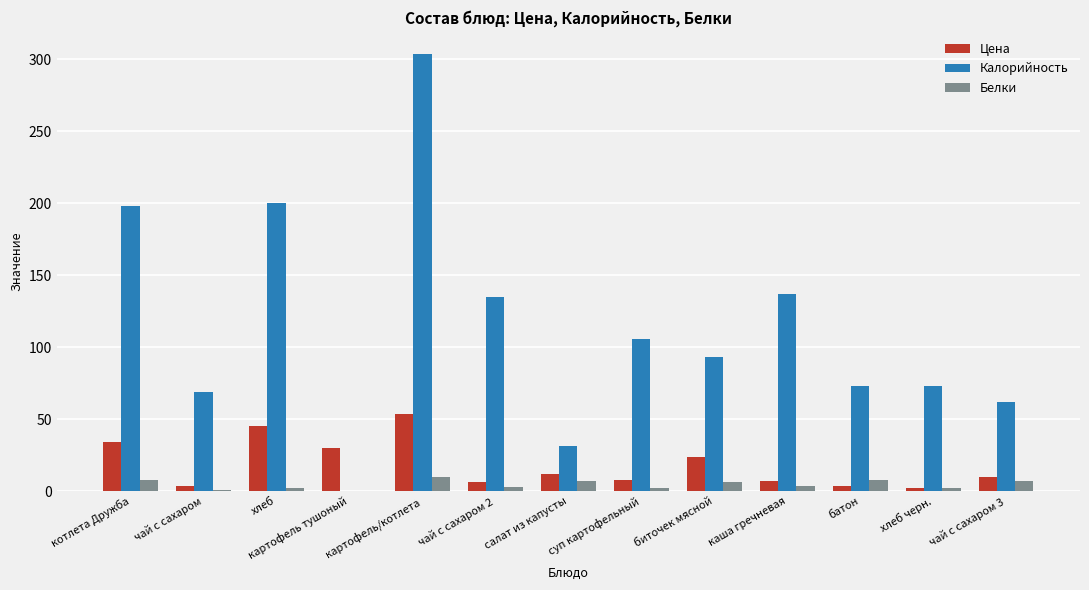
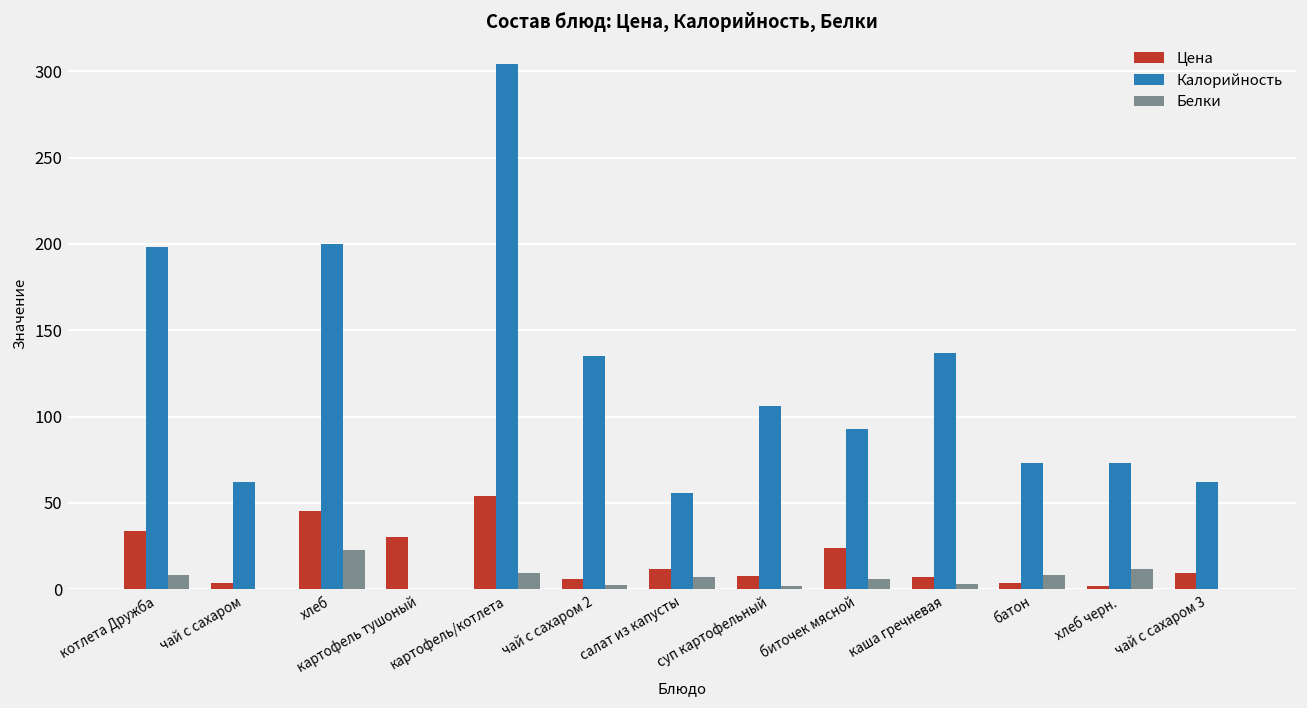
  {
    "Цена": {
      "котлета Дружба": 34,
      "чай с сахаром": 4,
      "хлеб": 46,
      "картофель тушоный": 30,
      "картофель/котлета": 54,
      "чай с сахаром 2": 6,
      "салат из капусты": 12,
      "суп картофельный": 8,
      "биточек мясной": 24,
      "каша гречневая": 7,
      "батон": 4,
      "хлеб черн.": 2,
      "чай с сахаром 3": 10
    },
    "Калорийность": {
      "котлета Дружба": 198,
-     "чай с сахаром": 69,
+     "чай с сахаром": 62,
      "хлеб": 200,
      "картофель тушоный": 0,
      "картофель/котлета": 304,
      "чай с сахаром 2": 135,
-     "салат из капусты": 31,
+     "салат из капусты": 56,
      "суп картофельный": 106,
      "биточек мясной": 93,
      "каша гречневая": 137,
      "батон": 73,
      "хлеб черн.": 73,
      "чай с сахаром 3": 62
    },
    "Белки": {
      "котлета Дружба": 8,
-     "хлеб": 2,
+     "хлеб": 23,
      "картофель тушоный": 0,
      "картофель/котлета": 10,
      "чай с сахаром 2": 3,
      "салат из капусты": 7,
      "суп картофельный": 2,
      "биточек мясной": 6,
      "каша гречневая": 3,
      "батон": 8,
-     "хлеб черн.": 2,
-     "чай с сахаром 3": 7
+     "хлеб черн.": 12,
+     "чай с сахаром 3": 0
    }
  }
